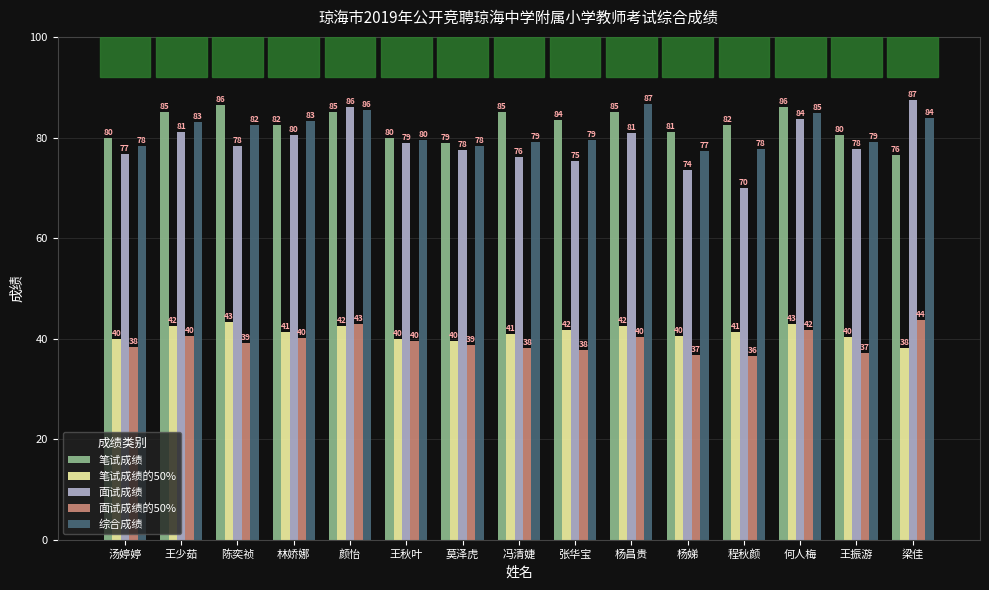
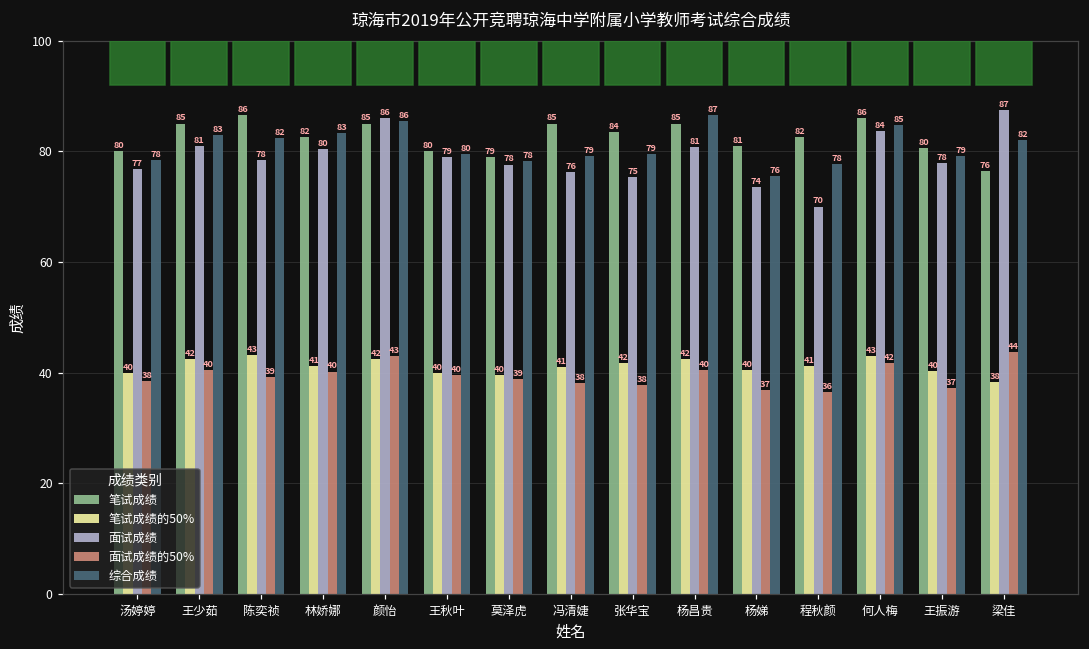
  {
    "笔试成绩": {
      "汤婷婷": 80,
      "王少茹": 85,
      "陈奕祯": 86,
      "林娇娜": 82,
      "颜怡": 85,
      "王秋叶": 80,
      "莫泽虎": 79,
      "冯清婕": 85,
      "张华宝": 84,
      "杨昌贵": 85,
      "杨娣": 81,
      "程秋颜": 82,
      "何人梅": 86,
      "王振游": 80,
      "梁佳": 76
    },
    "笔试成绩的50%": {
      "汤婷婷": 40,
      "王少茹": 42,
      "陈奕祯": 43,
      "林娇娜": 41,
      "颜怡": 42,
      "王秋叶": 40,
      "莫泽虎": 40,
      "冯清婕": 41,
      "张华宝": 42,
      "杨昌贵": 42,
      "杨娣": 40,
      "程秋颜": 41,
      "何人梅": 43,
      "王振游": 40,
      "梁佳": 38
    },
    "面试成绩": {
      "汤婷婷": 77,
      "王少茹": 81,
      "陈奕祯": 78,
      "林娇娜": 80,
      "颜怡": 86,
      "王秋叶": 79,
      "莫泽虎": 78,
      "冯清婕": 76,
      "张华宝": 75,
      "杨昌贵": 81,
      "杨娣": 74,
      "程秋颜": 70,
      "何人梅": 84,
      "王振游": 78,
      "梁佳": 87
    },
    "面试成绩的50%": {
      "汤婷婷": 38,
      "王少茹": 40,
      "陈奕祯": 39,
      "林娇娜": 40,
      "颜怡": 43,
      "王秋叶": 40,
      "莫泽虎": 39,
      "冯清婕": 38,
      "张华宝": 38,
      "杨昌贵": 40,
      "杨娣": 37,
      "程秋颜": 36,
      "何人梅": 42,
      "王振游": 37,
      "梁佳": 44
    },
    "综合成绩": {
      "汤婷婷": 78,
      "王少茹": 83,
      "陈奕祯": 82,
      "林娇娜": 83,
      "颜怡": 86,
      "王秋叶": 80,
      "莫泽虎": 78,
      "冯清婕": 79,
      "张华宝": 79,
      "杨昌贵": 87,
-     "杨娣": 77,
+     "杨娣": 76,
      "程秋颜": 78,
      "何人梅": 85,
      "王振游": 79,
-     "梁佳": 84
+     "梁佳": 82
    }
  }
